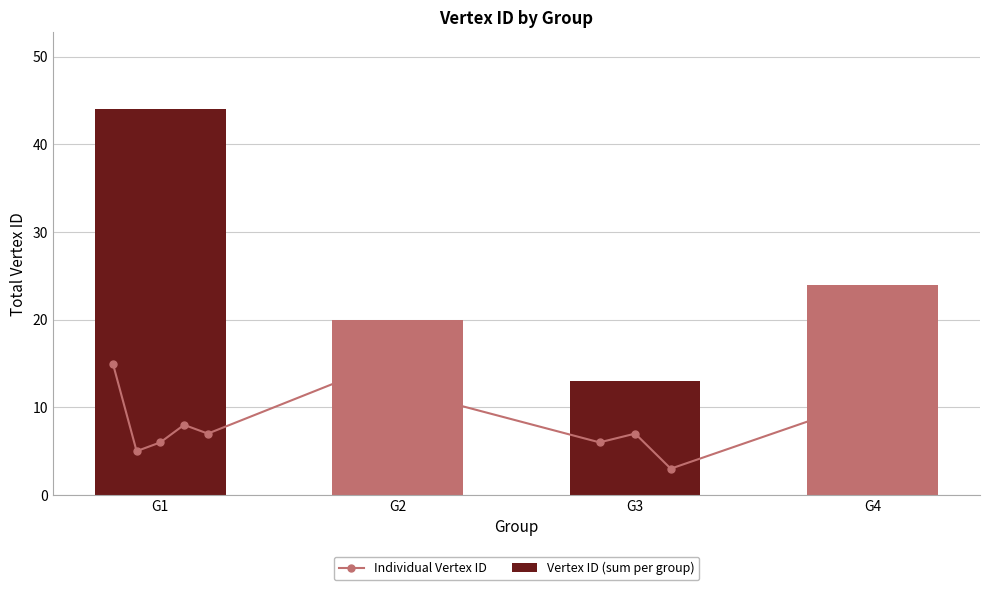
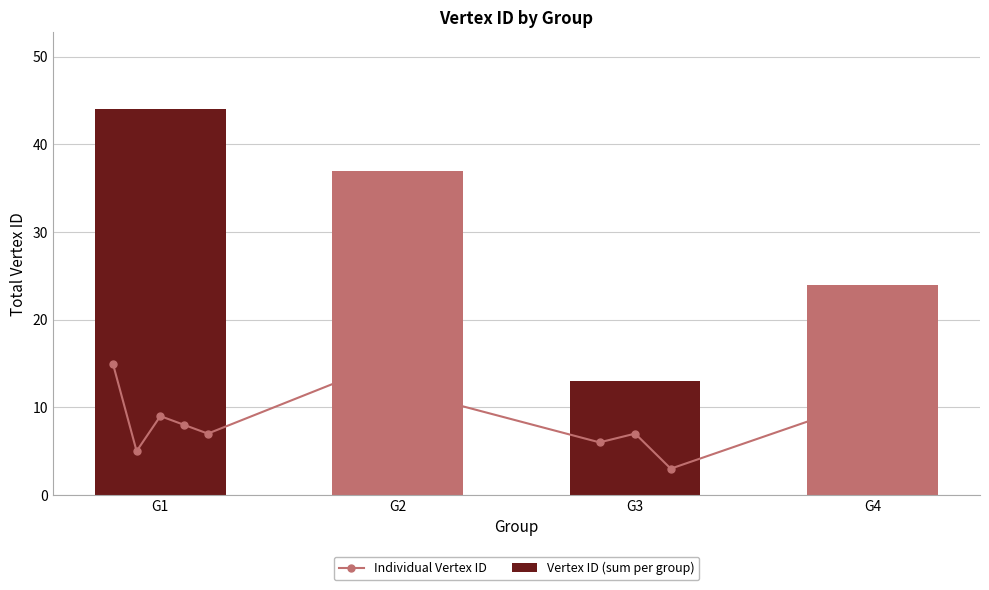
  {
    "Individual Vertex ID": {
-     "G1": 6,
+     "G1": 9,
      "G2": 12,
      "G3": 7
    },
    "Vertex ID (sum per group)": {
      "G1": 44,
-     "G2": 20,
+     "G2": 37,
      "G3": 13,
      "G4": 24
    }
  }
